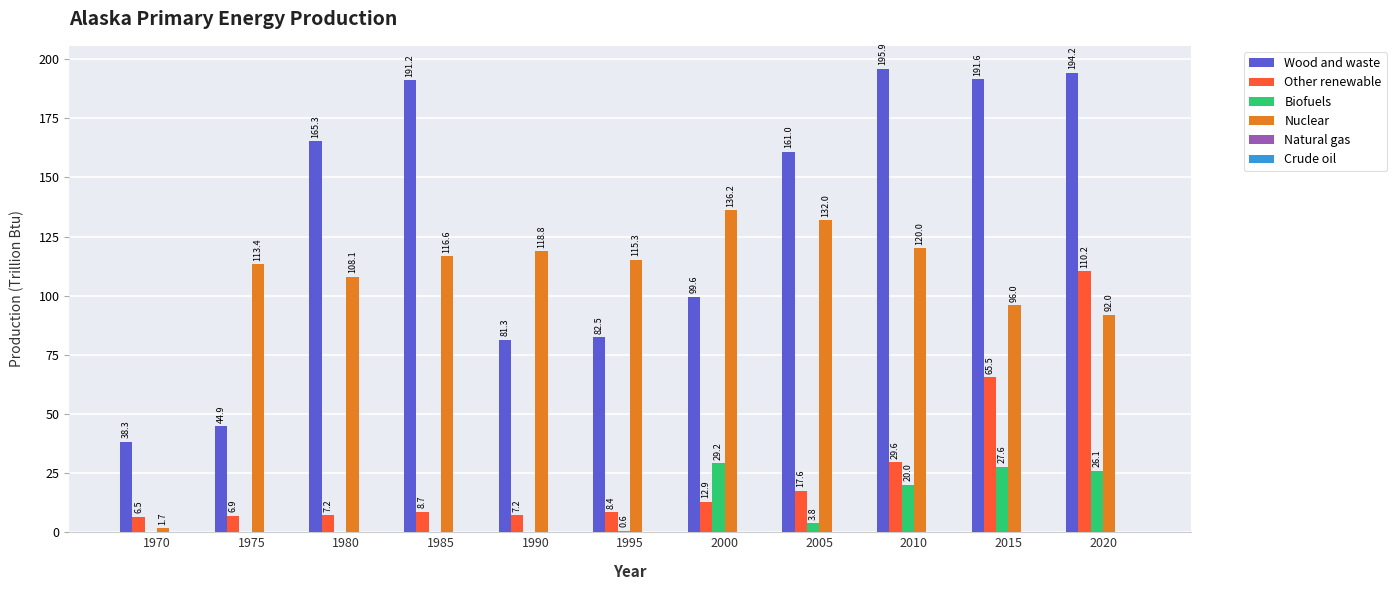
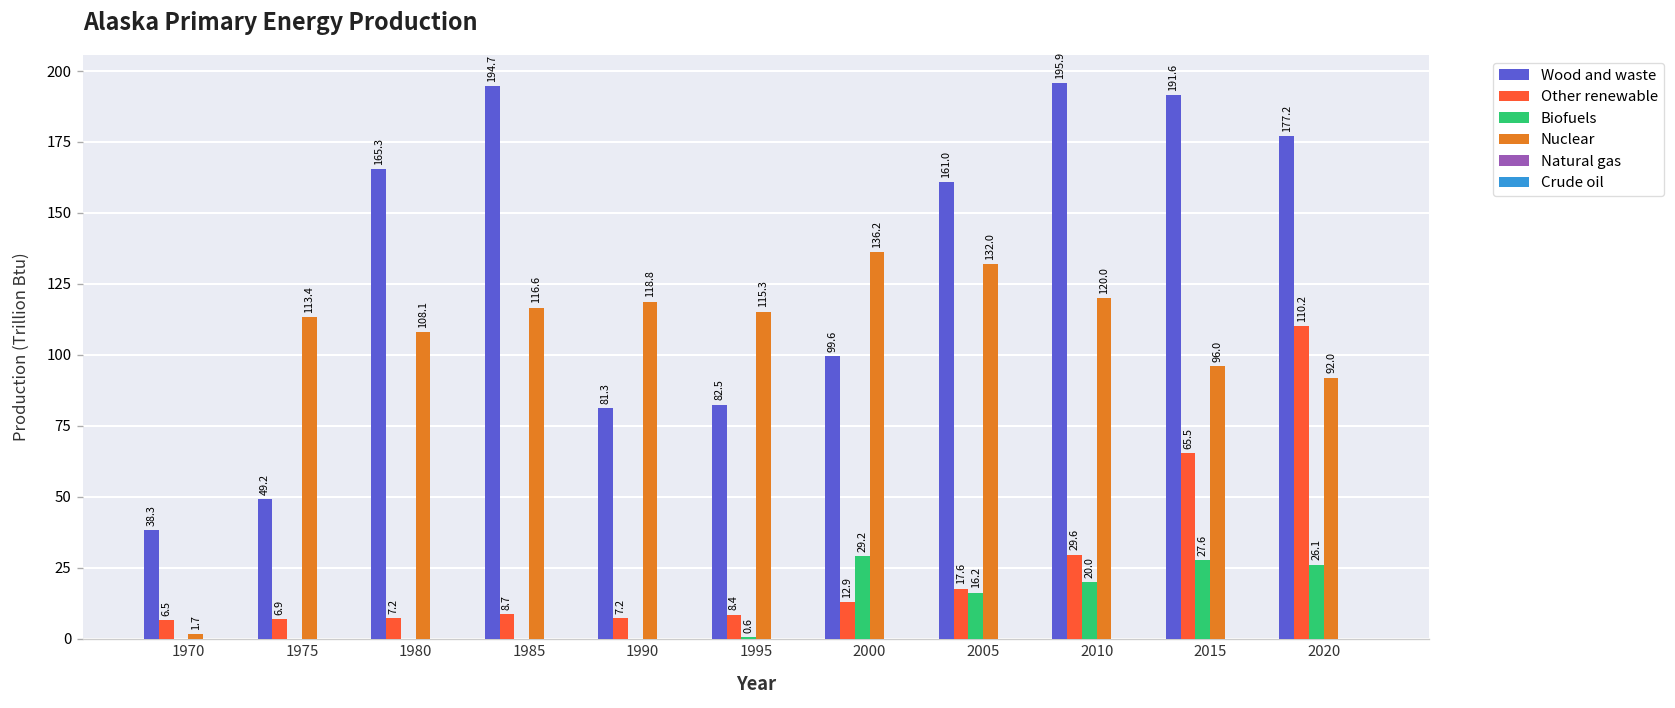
  {
    "Wood and waste": {
      "1970": 38.3,
-     "1975": 44.9,
+     "1975": 49.2,
      "1980": 165.3,
-     "1985": 191.2,
+     "1985": 194.7,
      "1990": 81.3,
      "1995": 82.5,
      "2000": 99.6,
      "2005": 161.0,
      "2010": 195.9,
      "2015": 191.6,
-     "2020": 194.2
+     "2020": 177.2
    },
    "Biofuels": {
      "1995": 0.6,
      "2000": 29.2,
-     "2005": 3.8,
+     "2005": 16.2,
      "2010": 20.0,
      "2015": 27.6,
      "2020": 26.1
    },
    "Natural gas": {
      "1970": 0,
      "1975": 0,
      "1980": 0,
      "1985": 0,
      "1990": 0,
      "1995": 0,
      "2000": 0,
      "2005": 0,
      "2010": 0,
      "2015": 0,
      "2020": 0
    },
    "Crude oil": {
      "1970": 0,
      "1975": 0,
      "1980": 0,
      "1985": 0,
      "1990": 0,
      "1995": 0,
      "2000": 0,
      "2005": 0,
      "2010": 0,
      "2015": 0,
      "2020": 0
    }
  }
